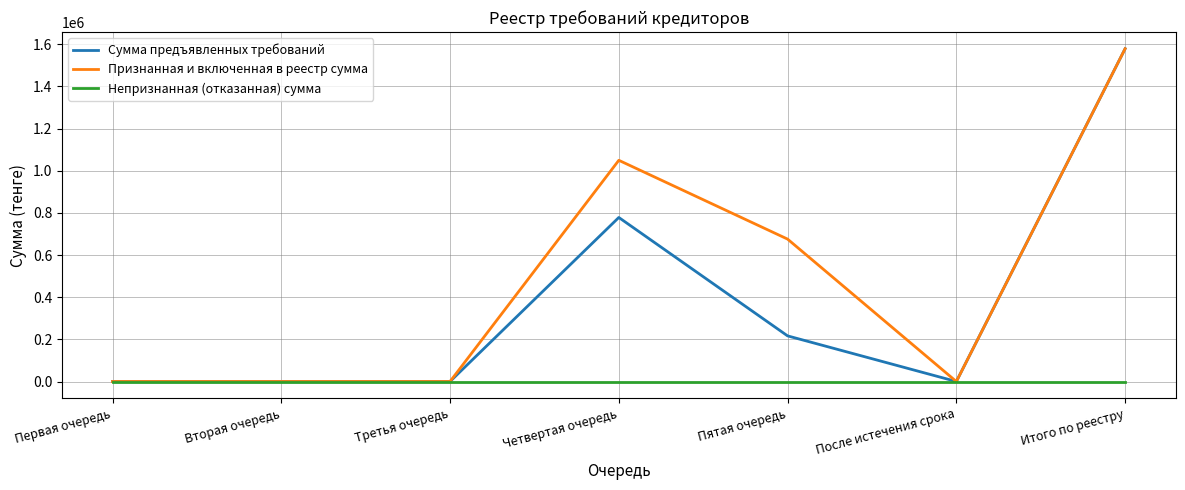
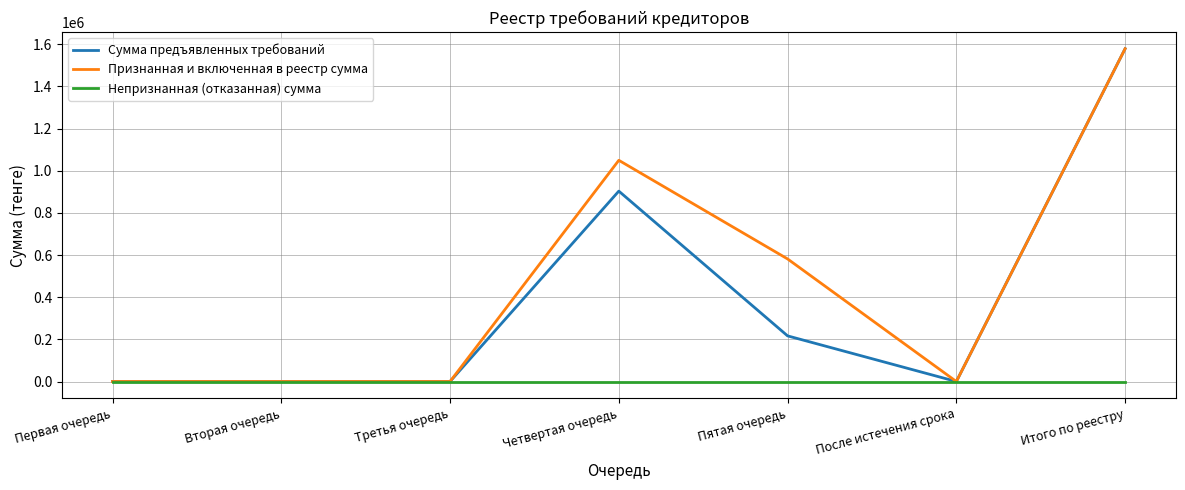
  {
    "Сумма предъявленных требований": {
-     "Четвертая очередь": 780000,
+     "Четвертая очередь": 900000,
      "Пятая очередь": 220000
    },
    "Признанная и включенная в реестр сумма": {
      "Четвертая очередь": 1050000,
-     "Пятая очередь": 680000
+     "Пятая очередь": 580000
    },
    "Непризнанная (отказанная) сумма": {
      "Четвертая очередь": 0,
      "Пятая очередь": 0,
      "Итого по реестру": 0
    }
  }
